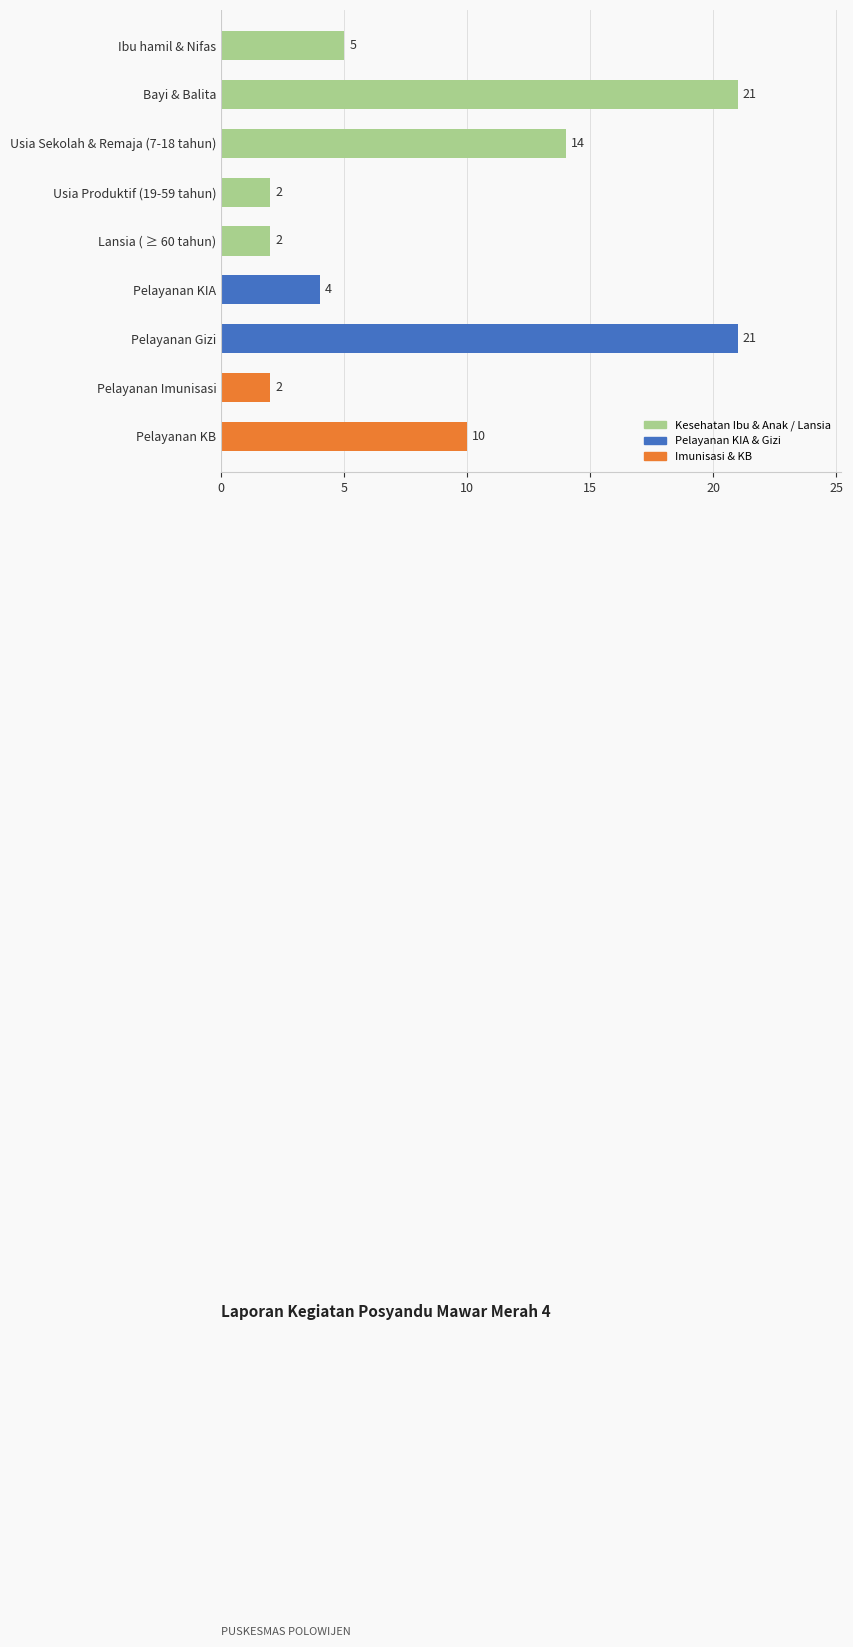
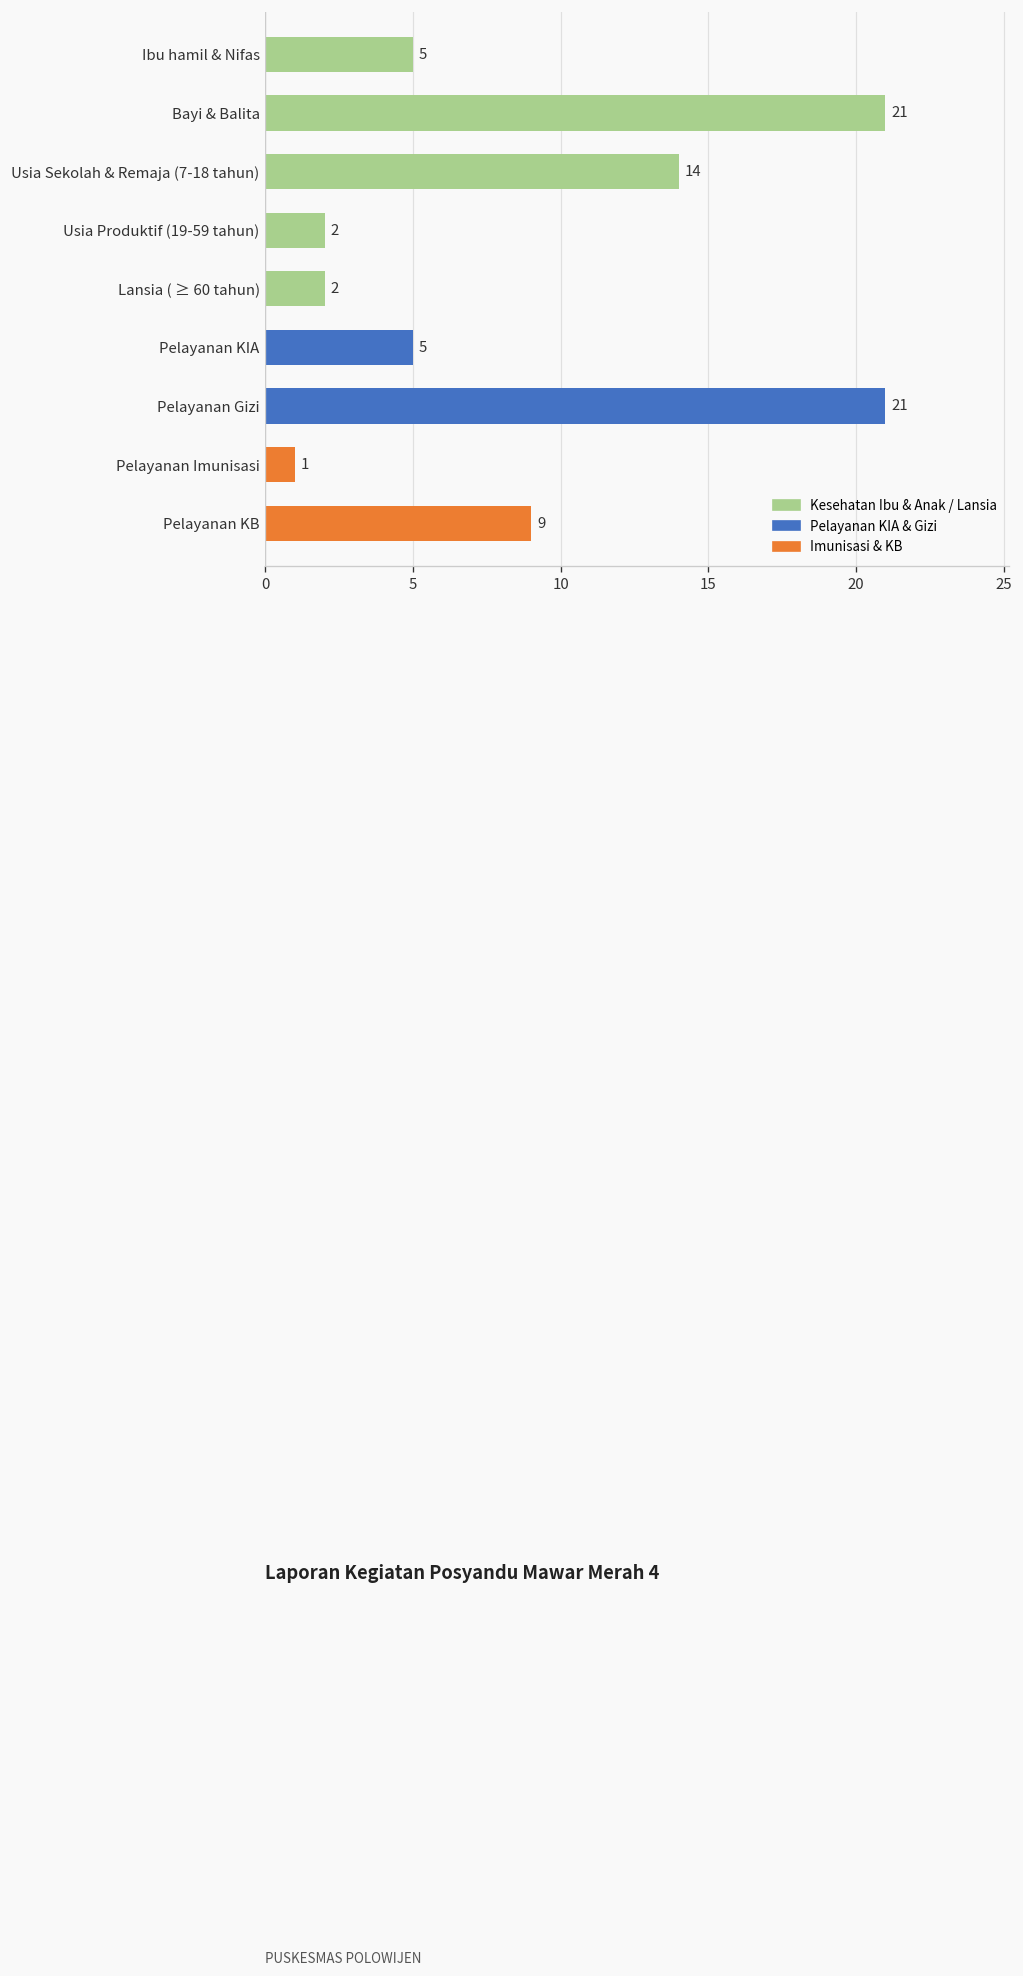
  {
    "Ibu hamil & Nifas": 5,
    "Bayi & Balita": 21,
    "Usia Sekolah & Remaja (7-18 tahun)": 14,
    "Usia Produktif (19-59 tahun)": 2,
    "Lansia ( ≥ 60 tahun)": 2,
-   "Pelayanan KIA": 4,
+   "Pelayanan KIA": 5,
    "Pelayanan Gizi": 21,
-   "Pelayanan Imunisasi": 2,
-   "Pelayanan KB": 10
+   "Pelayanan Imunisasi": 1,
+   "Pelayanan KB": 9
  }
